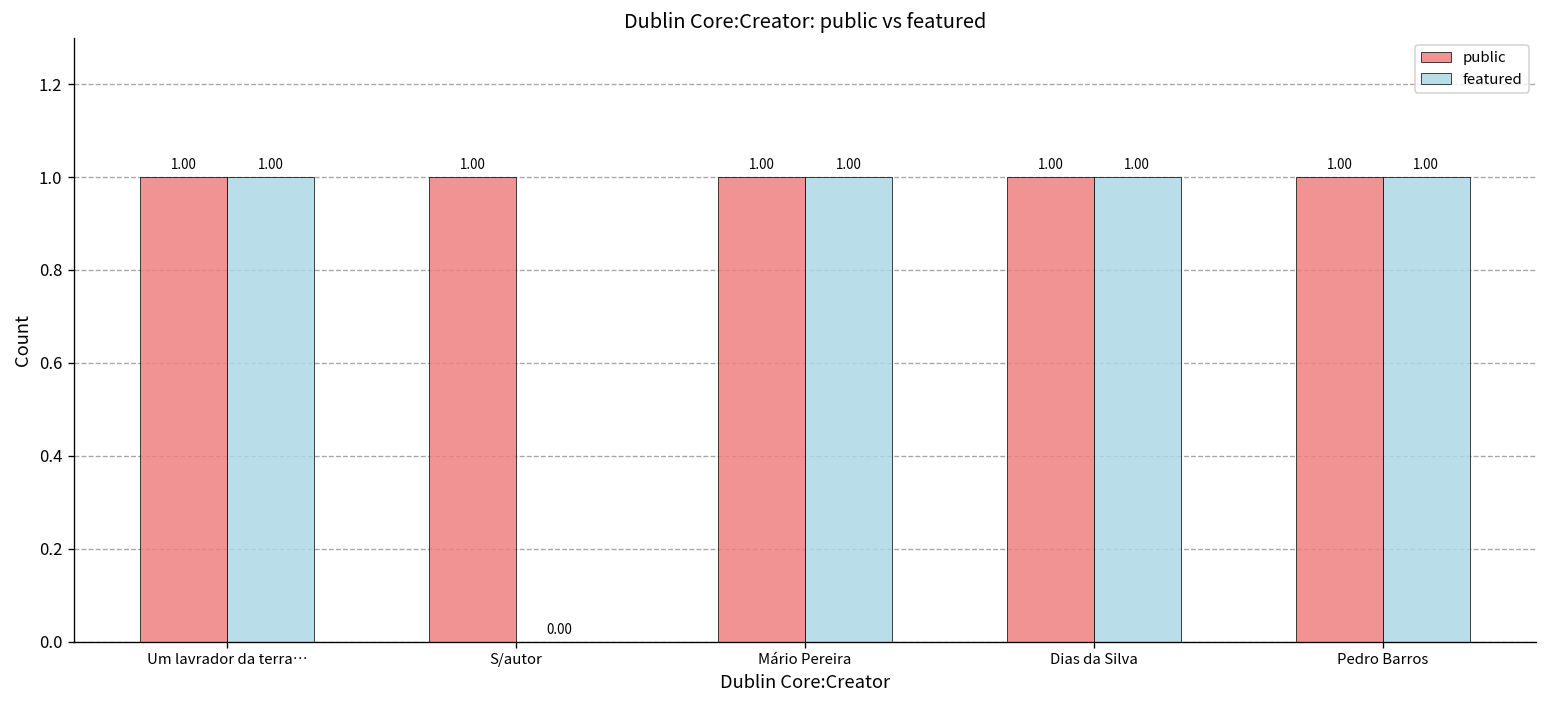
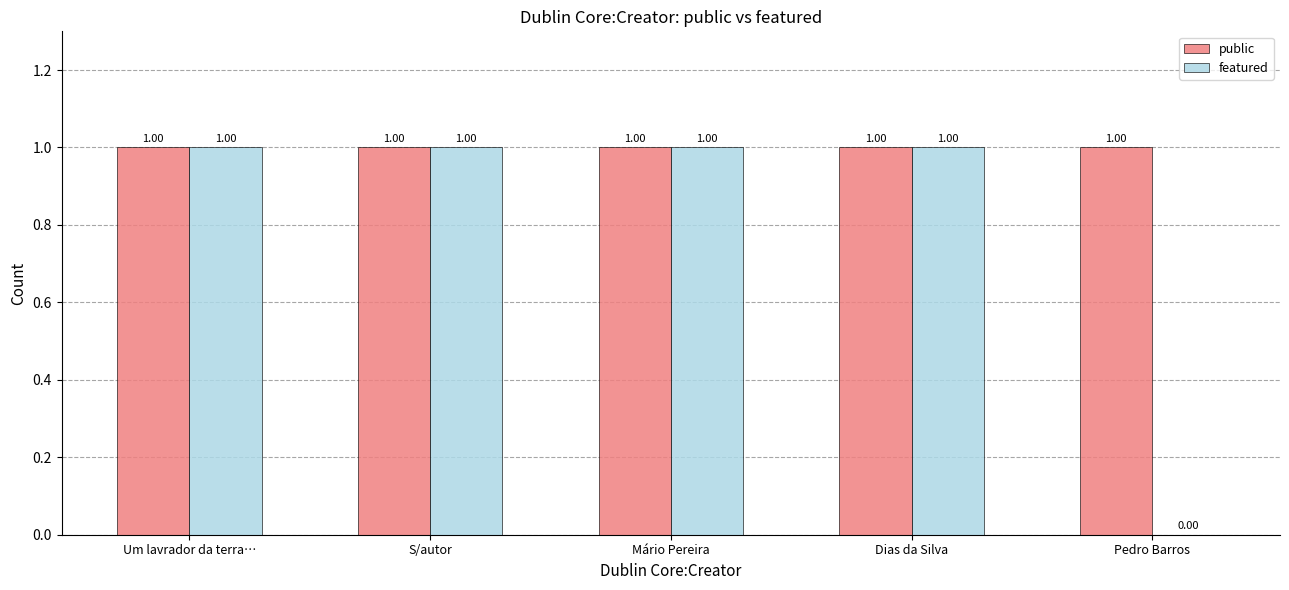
  {
    "public": {
      "Um lavrador da terra…": 1.00,
      "S/autor": 1.00,
      "Mário Pereira": 1.00,
      "Dias da Silva": 1.00,
      "Pedro Barros": 1.00
    },
    "featured": {
      "Um lavrador da terra…": 1.00,
-     "S/autor": 0.00,
+     "S/autor": 1.00,
      "Mário Pereira": 1.00,
      "Dias da Silva": 1.00,
-     "Pedro Barros": 1.00
+     "Pedro Barros": 0.00
    }
  }
